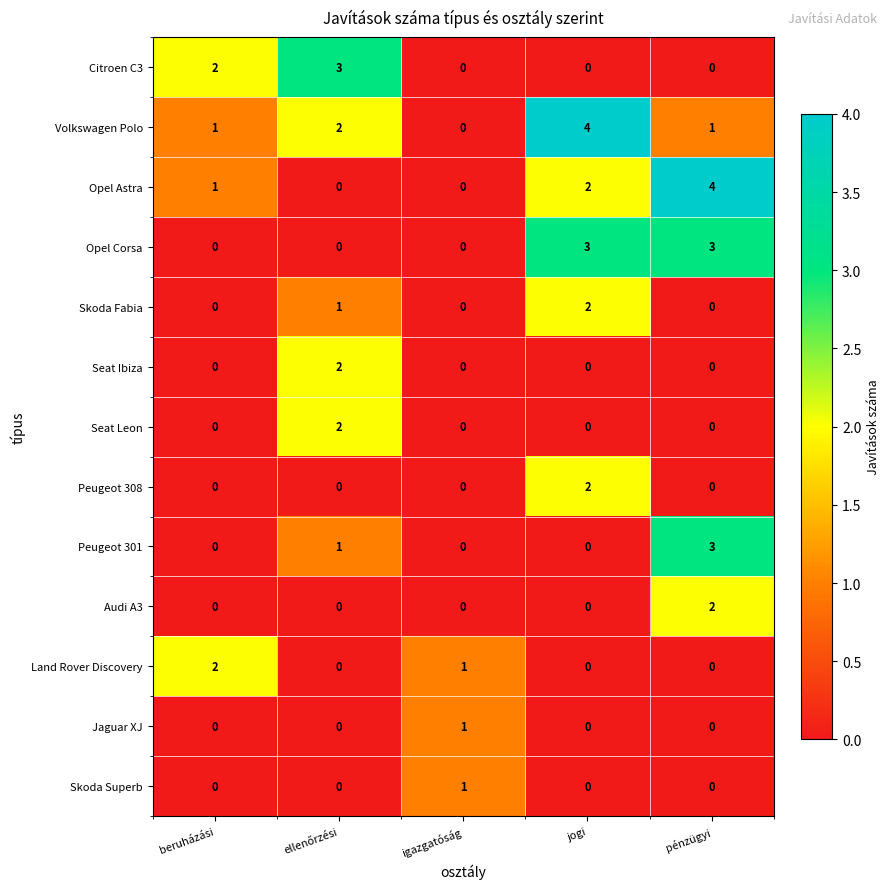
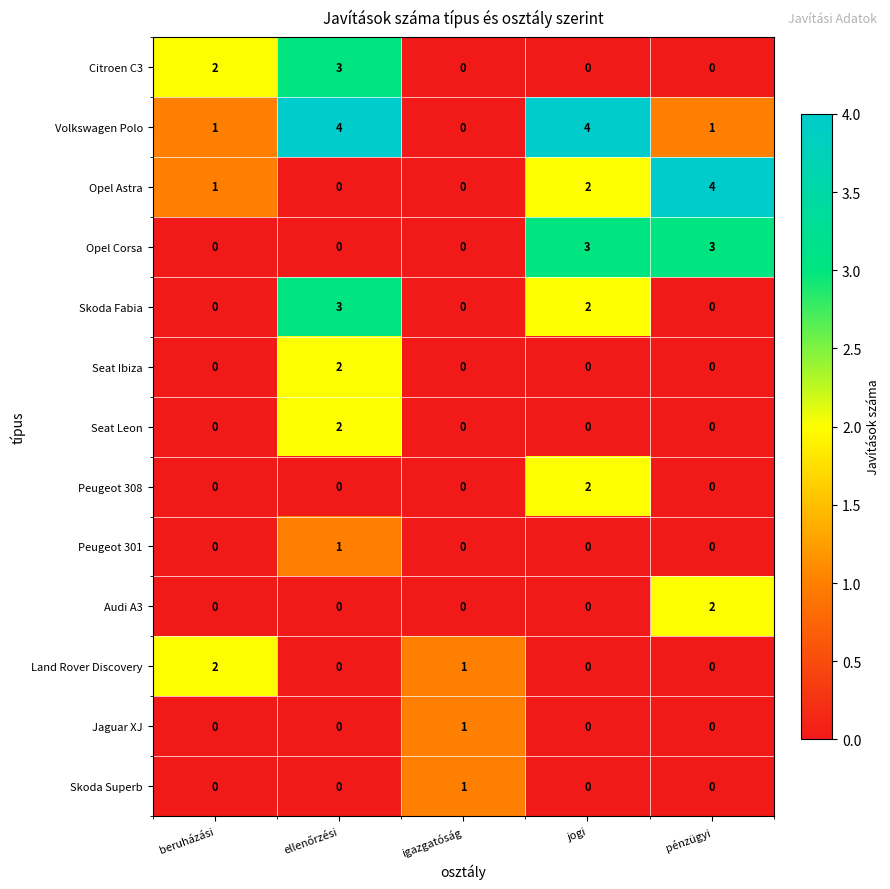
  {
    "Citroen C3": {
      "beruházási": 2,
      "ellenőrzési": 3,
      "igazgatóság": 0,
      "jogi": 0,
      "pénzügyi": 0
    },
    "Volkswagen Polo": {
      "beruházási": 1,
-     "ellenőrzési": 2,
+     "ellenőrzési": 4,
      "igazgatóság": 0,
      "jogi": 4,
      "pénzügyi": 1
    },
    "Opel Astra": {
      "beruházási": 1,
      "ellenőrzési": 0,
      "igazgatóság": 0,
      "jogi": 2,
      "pénzügyi": 4
    },
    "Opel Corsa": {
      "beruházási": 0,
      "ellenőrzési": 0,
      "igazgatóság": 0,
      "jogi": 3,
      "pénzügyi": 3
    },
    "Skoda Fabia": {
      "beruházási": 0,
-     "ellenőrzési": 1,
+     "ellenőrzési": 3,
      "igazgatóság": 0,
      "jogi": 2,
      "pénzügyi": 0
    },
    "Seat Ibiza": {
      "beruházási": 0,
      "ellenőrzési": 2,
      "igazgatóság": 0,
      "jogi": 0,
      "pénzügyi": 0
    },
    "Seat Leon": {
      "beruházási": 0,
      "ellenőrzési": 2,
      "igazgatóság": 0,
      "jogi": 0,
      "pénzügyi": 0
    },
    "Peugeot 308": {
      "beruházási": 0,
      "ellenőrzési": 0,
      "igazgatóság": 0,
      "jogi": 2,
      "pénzügyi": 0
    },
    "Peugeot 301": {
      "beruházási": 0,
      "ellenőrzési": 1,
      "igazgatóság": 0,
      "jogi": 0,
-     "pénzügyi": 3
+     "pénzügyi": 0
    },
    "Audi A3": {
      "beruházási": 0,
      "ellenőrzési": 0,
      "igazgatóság": 0,
      "jogi": 0,
      "pénzügyi": 2
    },
    "Land Rover Discovery": {
      "beruházási": 2,
      "ellenőrzési": 0,
      "igazgatóság": 1,
      "jogi": 0,
      "pénzügyi": 0
    },
    "Jaguar XJ": {
      "beruházási": 0,
      "ellenőrzési": 0,
      "igazgatóság": 1,
      "jogi": 0,
      "pénzügyi": 0
    },
    "Skoda Superb": {
      "beruházási": 0,
      "ellenőrzési": 0,
      "igazgatóság": 1,
      "jogi": 0,
      "pénzügyi": 0
    }
  }
